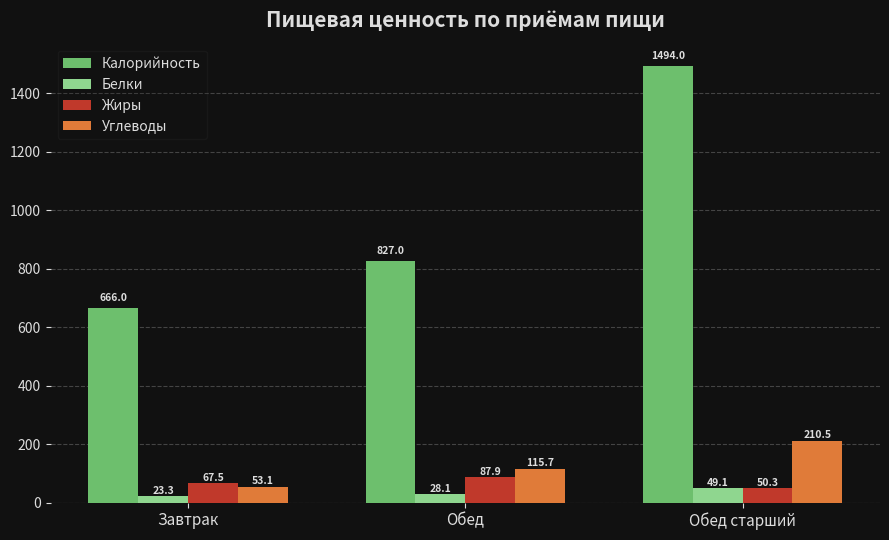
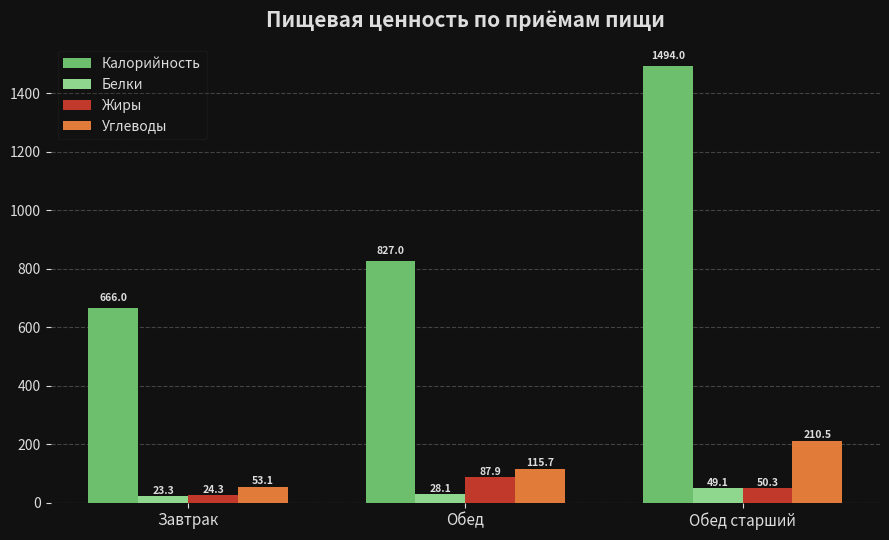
  {
    "Жиры": {
-     "Завтрак": 67.5,
+     "Завтрак": 24.3,
      "Обед": 87.9,
      "Обед старший": 50.3
    },
    "Углеводы": {
      "Завтрак": 53.1,
      "Обед": 115.7,
      "Обед старший": 210.5
    }
  }
